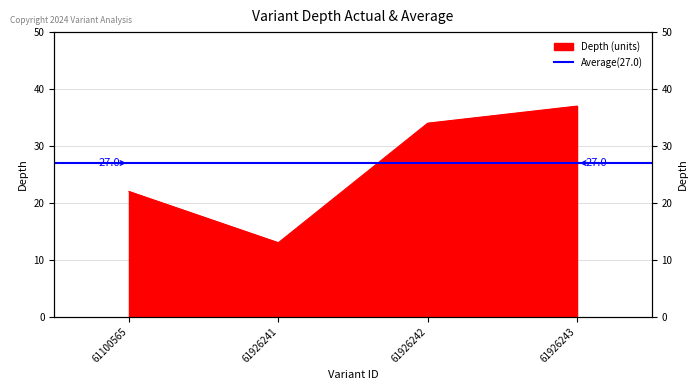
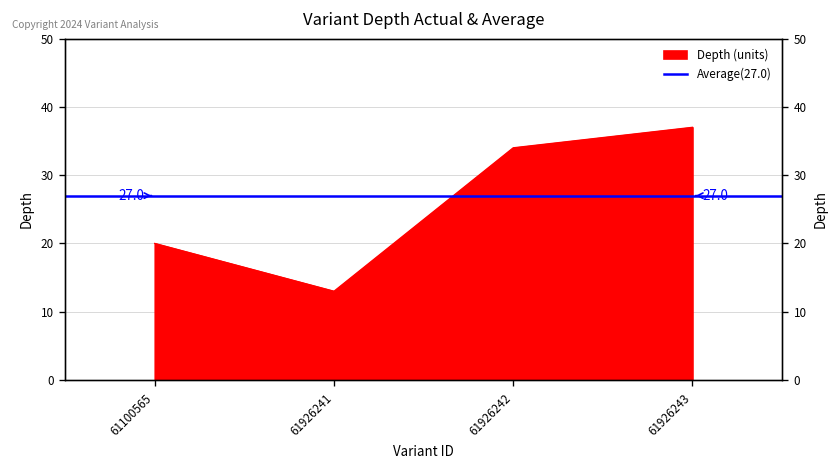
  {
-   "61100565": 22,
+   "61100565": 20,
    "61926241": 13,
    "61926242": 34,
    "61926243": 37
  }
